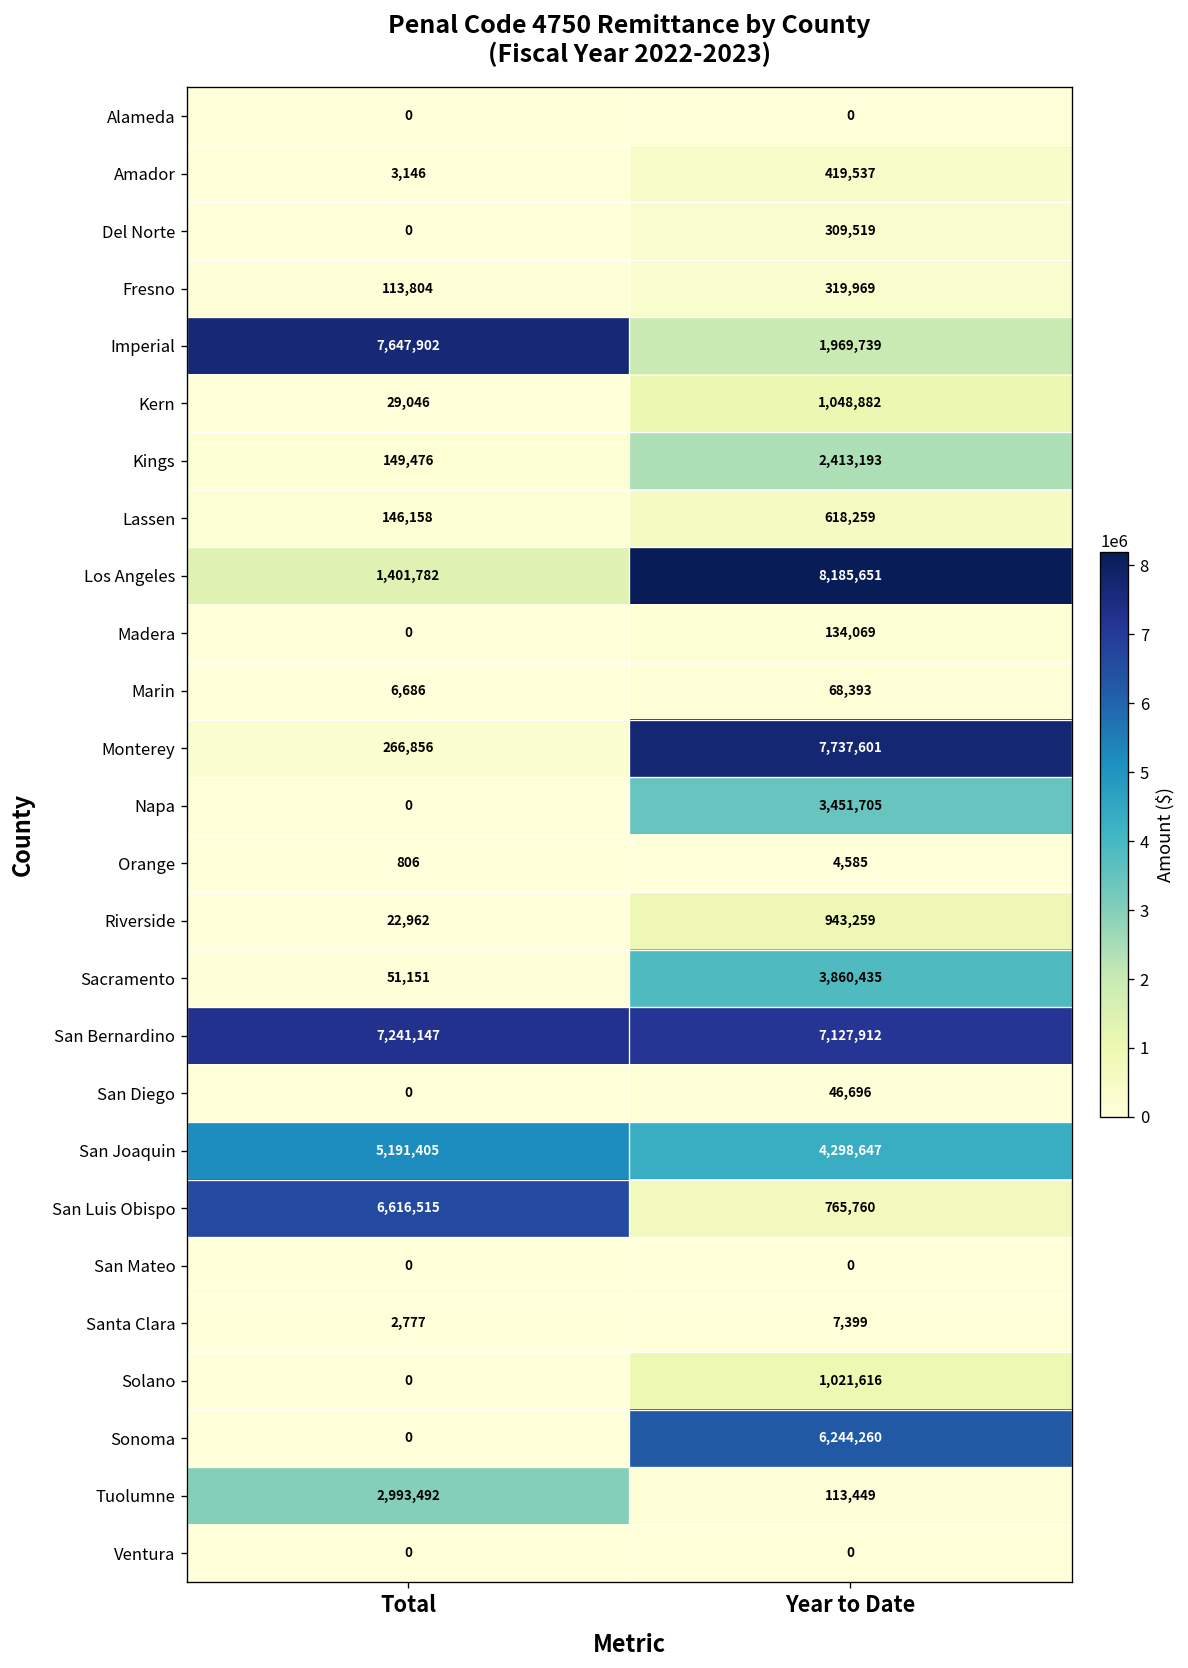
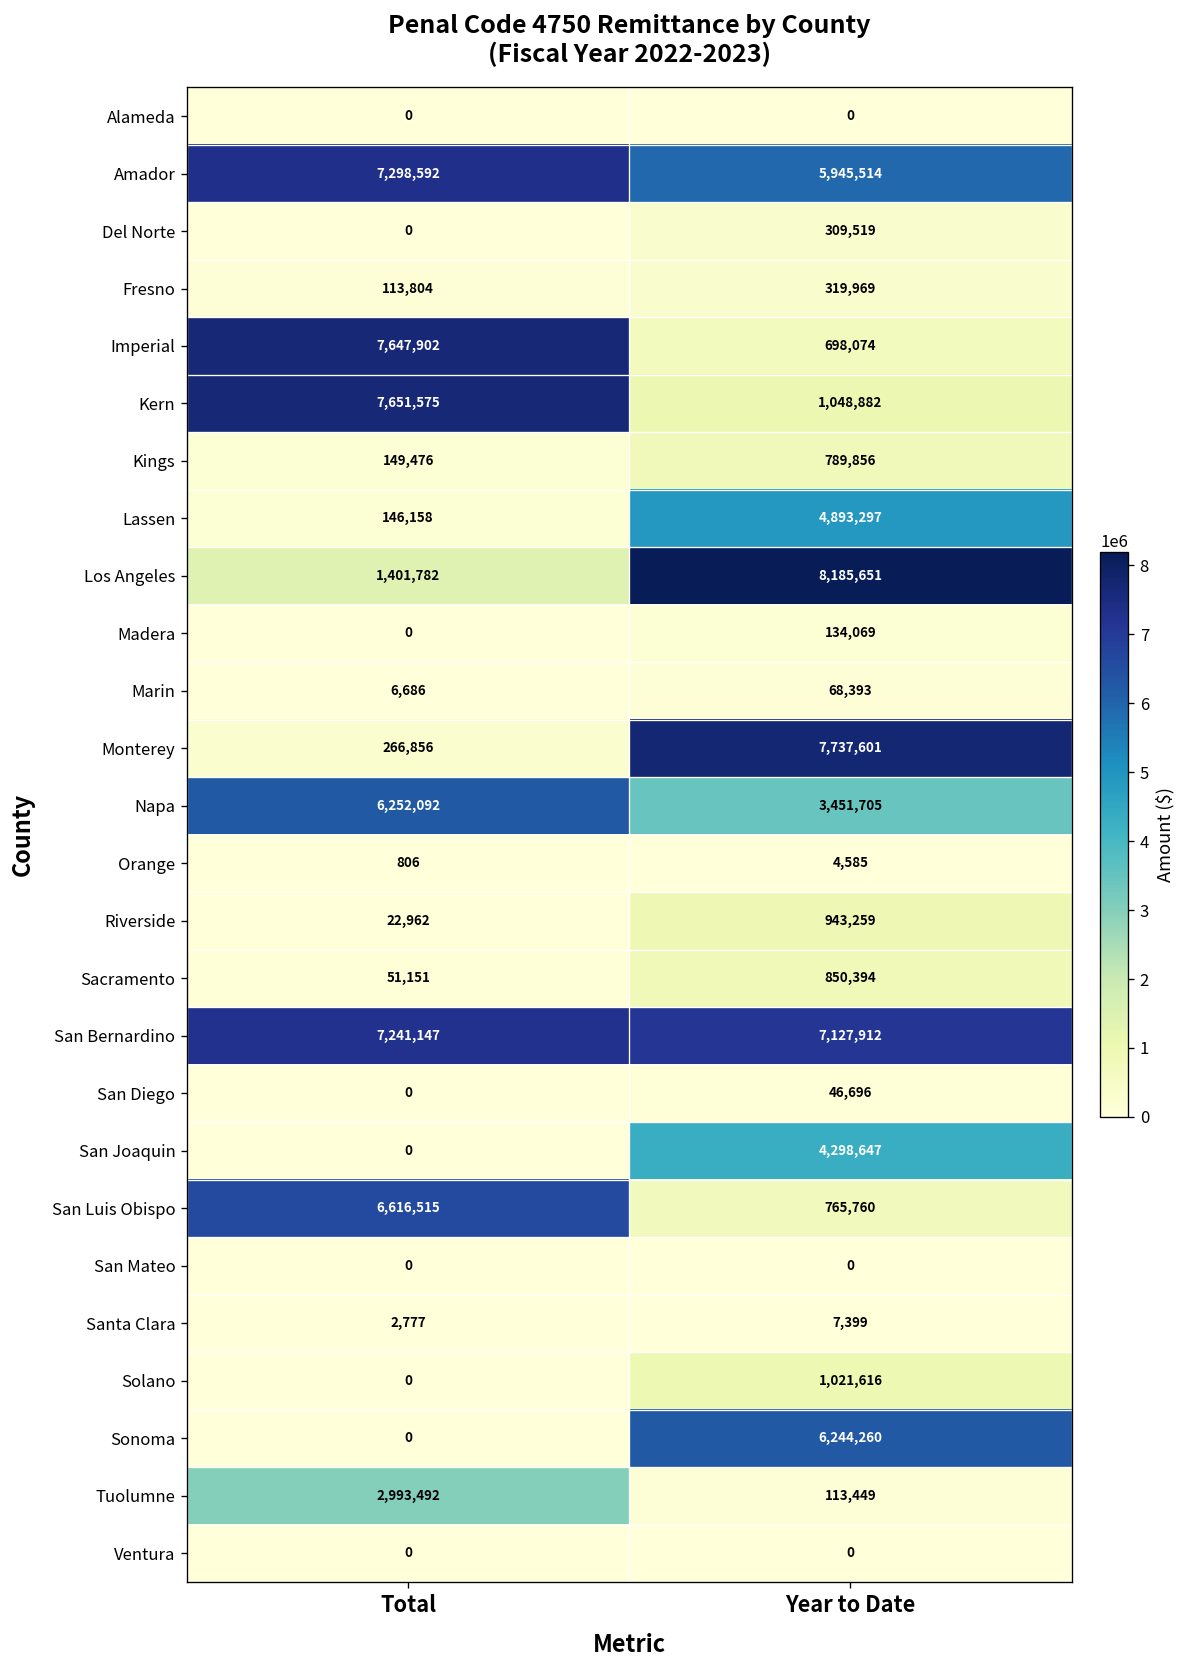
  {
    "Alameda": {
      "Total": "0",
      "Year to Date": "0"
    },
    "Amador": {
-     "Total": "3,146",
-     "Year to Date": "419,537"
+     "Total": "7,298,592",
+     "Year to Date": "5,945,514"
    },
    "Del Norte": {
      "Total": "0",
      "Year to Date": "309,519"
    },
    "Fresno": {
      "Total": "113,804",
      "Year to Date": "319,969"
    },
    "Imperial": {
      "Total": "7,647,902",
-     "Year to Date": "1,969,739"
+     "Year to Date": "698,074"
    },
    "Kern": {
-     "Total": "29,046",
+     "Total": "7,651,575",
      "Year to Date": "1,048,882"
    },
    "Kings": {
      "Total": "149,476",
-     "Year to Date": "2,413,193"
+     "Year to Date": "789,856"
    },
    "Lassen": {
      "Total": "146,158",
-     "Year to Date": "618,259"
+     "Year to Date": "4,893,297"
    },
    "Los Angeles": {
      "Total": "1,401,782",
      "Year to Date": "8,185,651"
    },
    "Madera": {
      "Total": "0",
      "Year to Date": "134,069"
    },
    "Marin": {
      "Total": "6,686",
      "Year to Date": "68,393"
    },
    "Monterey": {
      "Total": "266,856",
      "Year to Date": "7,737,601"
    },
    "Napa": {
-     "Total": "0",
+     "Total": "6,252,092",
      "Year to Date": "3,451,705"
    },
    "Orange": {
      "Total": "806",
      "Year to Date": "4,585"
    },
    "Riverside": {
      "Total": "22,962",
      "Year to Date": "943,259"
    },
    "Sacramento": {
      "Total": "51,151",
-     "Year to Date": "3,860,435"
+     "Year to Date": "850,394"
    },
    "San Bernardino": {
      "Total": "7,241,147",
      "Year to Date": "7,127,912"
    },
    "San Diego": {
      "Total": "0",
      "Year to Date": "46,696"
    },
    "San Joaquin": {
-     "Total": "5,191,405",
+     "Total": "0",
      "Year to Date": "4,298,647"
    },
    "San Luis Obispo": {
      "Total": "6,616,515",
      "Year to Date": "765,760"
    },
    "San Mateo": {
      "Total": "0",
      "Year to Date": "0"
    },
    "Santa Clara": {
      "Total": "2,777",
      "Year to Date": "7,399"
    },
    "Solano": {
      "Total": "0",
      "Year to Date": "1,021,616"
    },
    "Sonoma": {
      "Total": "0",
      "Year to Date": "6,244,260"
    },
    "Tuolumne": {
      "Total": "2,993,492",
      "Year to Date": "113,449"
    },
    "Ventura": {
      "Total": "0",
      "Year to Date": "0"
    }
  }
